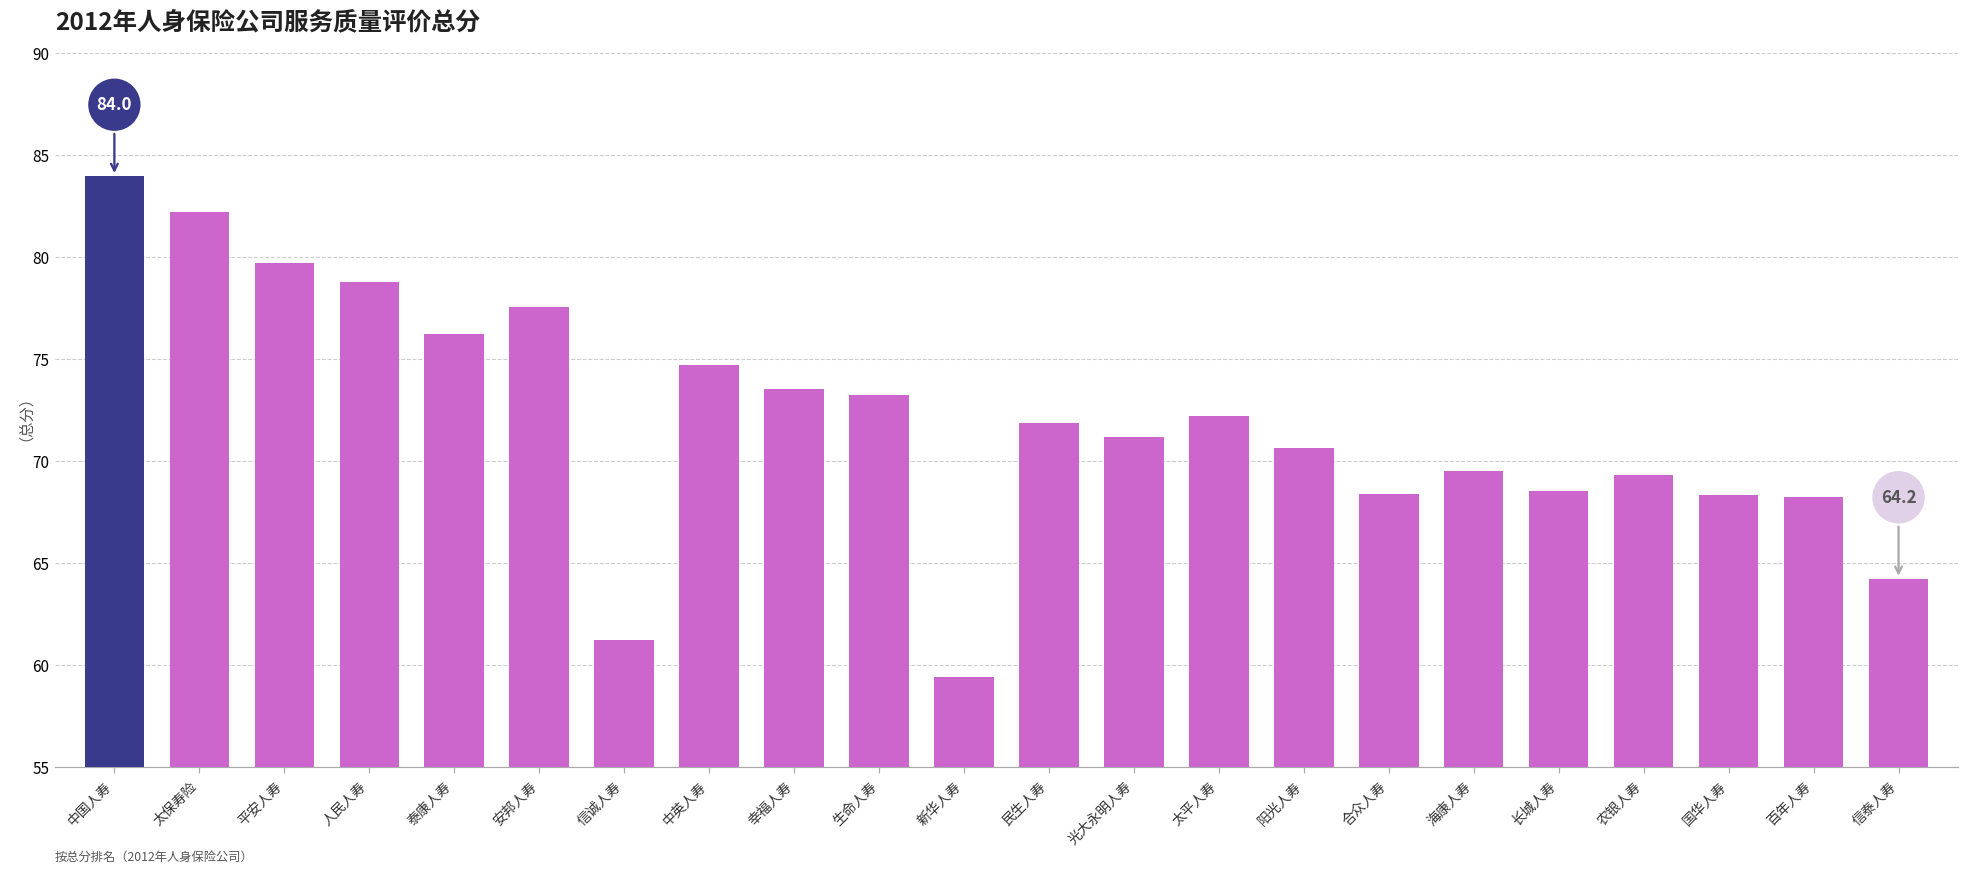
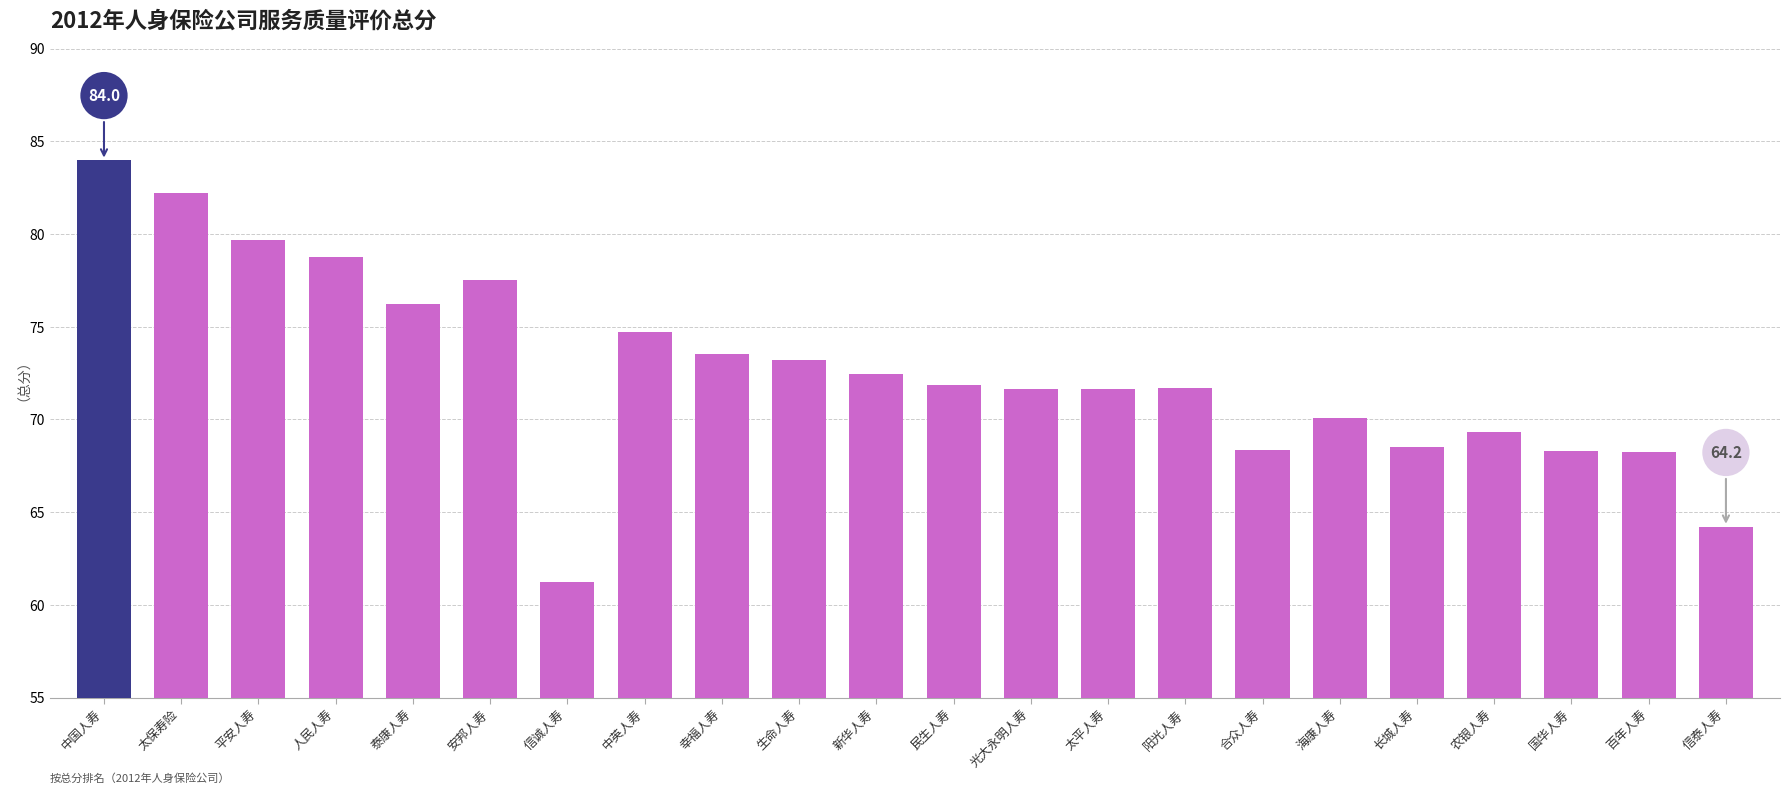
  {
    "中国人寿": 84.0,
    "太保寿险": 82.2,
    "平安人寿": 79.7,
    "人民人寿": 78.8,
    "泰康人寿": 76.2,
    "安邦人寿": 77.5,
    "信诚人寿": 61.2,
    "中英人寿": 74.7,
    "幸福人寿": 73.5,
    "生命人寿": 73.2,
-   "新华人寿": 59.4,
+   "新华人寿": 72.5,
    "民生人寿": 71.9,
-   "光大永明人寿": 71.2,
-   "太平人寿": 72.2,
-   "阳光人寿": 70.7,
+   "光大永明人寿": 71.6,
+   "太平人寿": 71.6,
+   "阳光人寿": 71.7,
    "合众人寿": 68.4,
-   "海康人寿": 69.5,
+   "海康人寿": 70.1,
    "长城人寿": 68.5,
    "农银人寿": 69.3,
    "国华人寿": 68.3,
    "百年人寿": 68.2
  }
